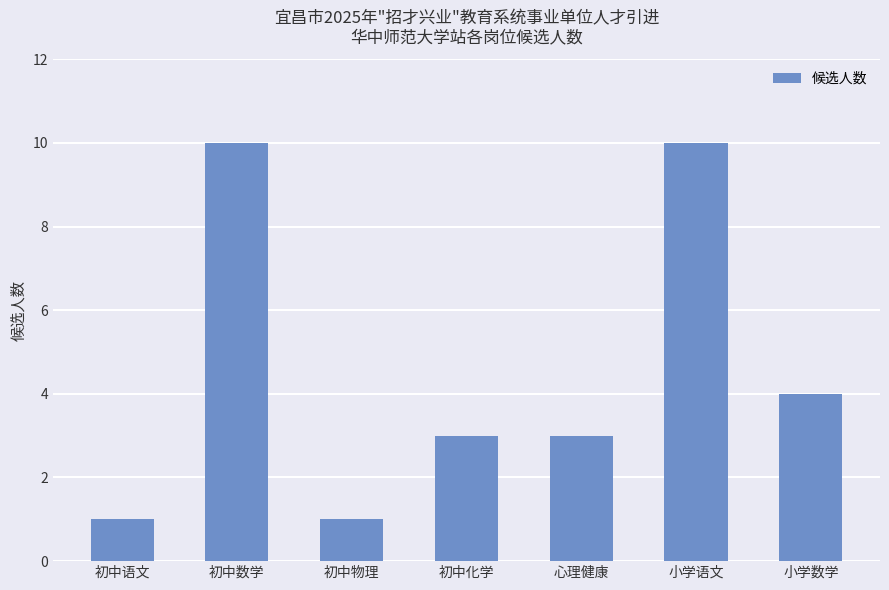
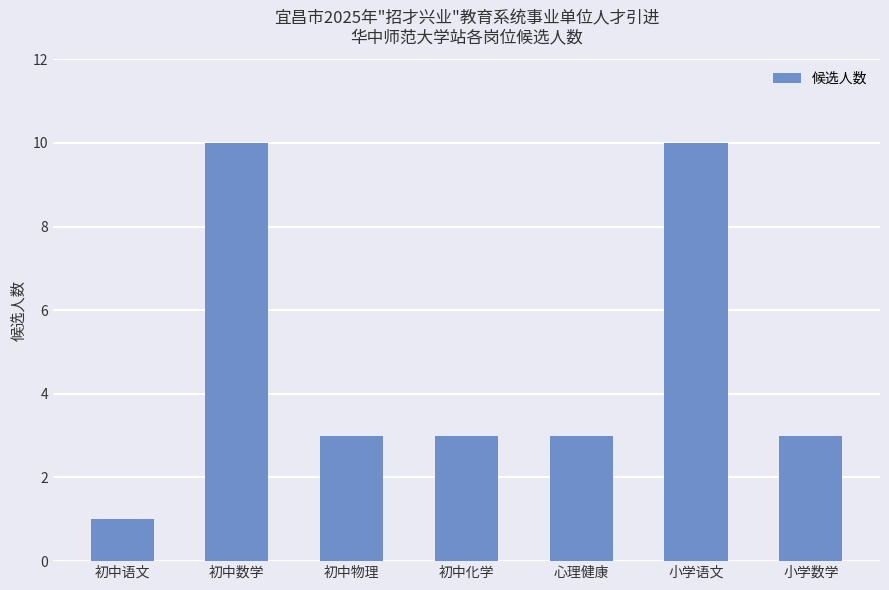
  {
    "初中语文": 1,
    "初中数学": 10,
-   "初中物理": 1,
+   "初中物理": 3,
    "初中化学": 3,
    "心理健康": 3,
    "小学语文": 10,
-   "小学数学": 4
+   "小学数学": 3
  }
